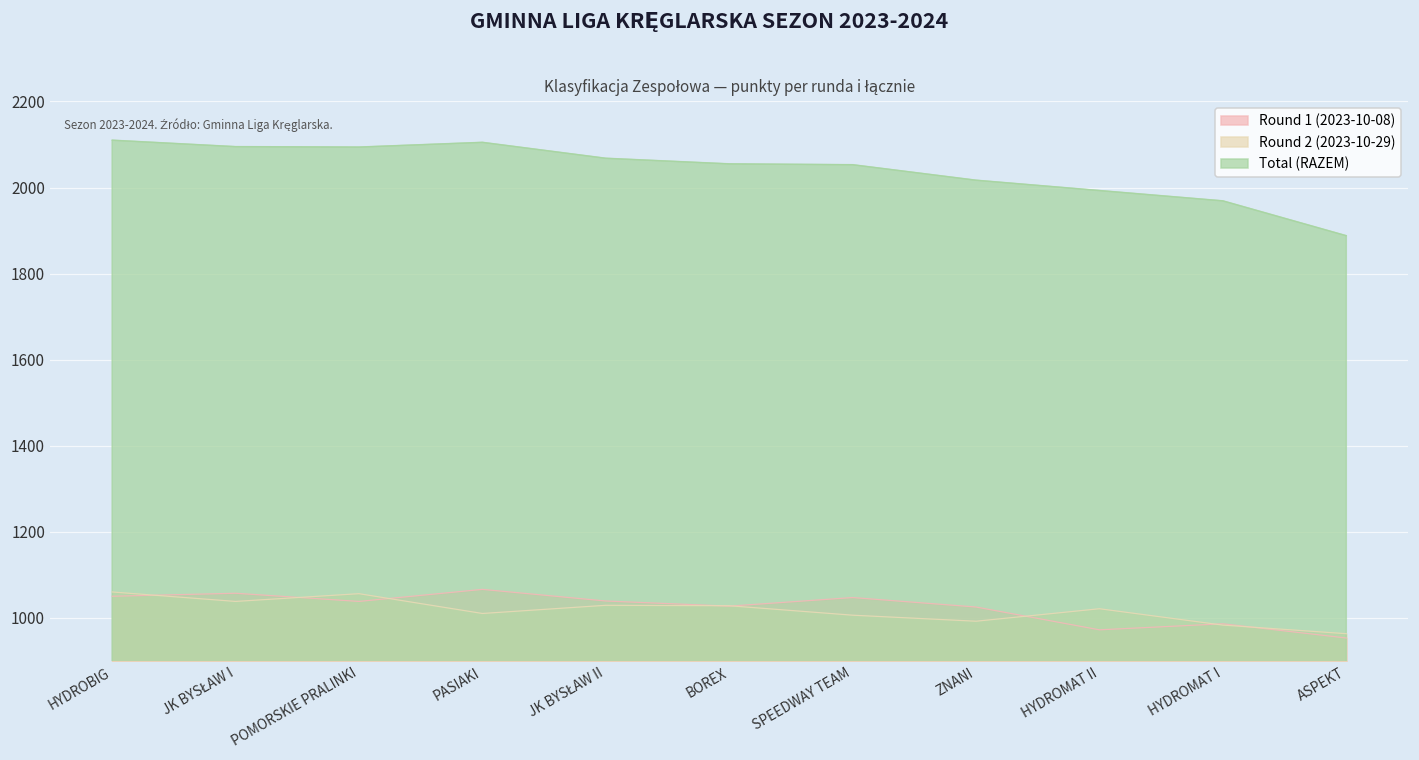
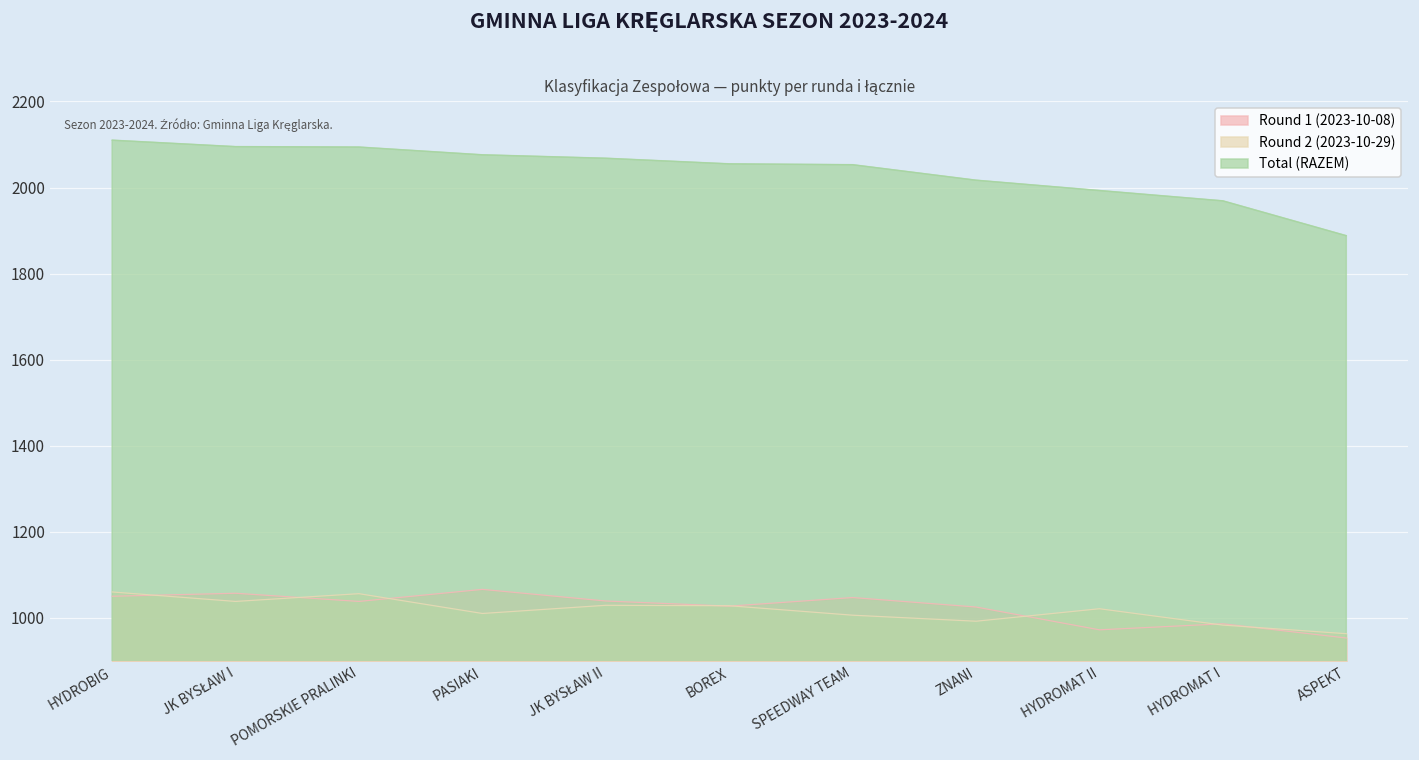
  {
    "Total (RAZEM)": {
      "JK BYSŁAW I": 2100,
      "POMORSKIE PRALINKI": 2090,
-     "PASIAKI": 2110,
+     "PASIAKI": 2080,
      "JK BYSŁAW II": 2070,
      "BOREX": 2060,
      "SPEEDWAY TEAM": 2050,
      "ZNANI": 2020,
      "HYDROMAT II": 1990,
      "HYDROMAT I": 1970,
      "ASPEKT": 1890
    }
  }
